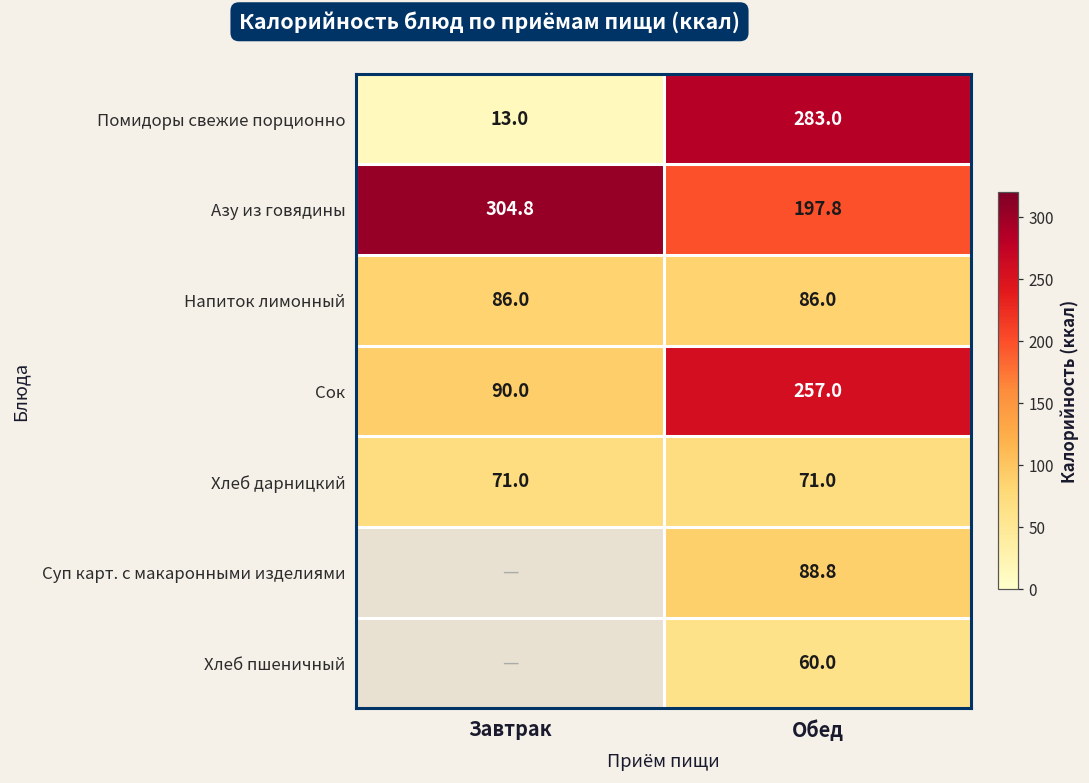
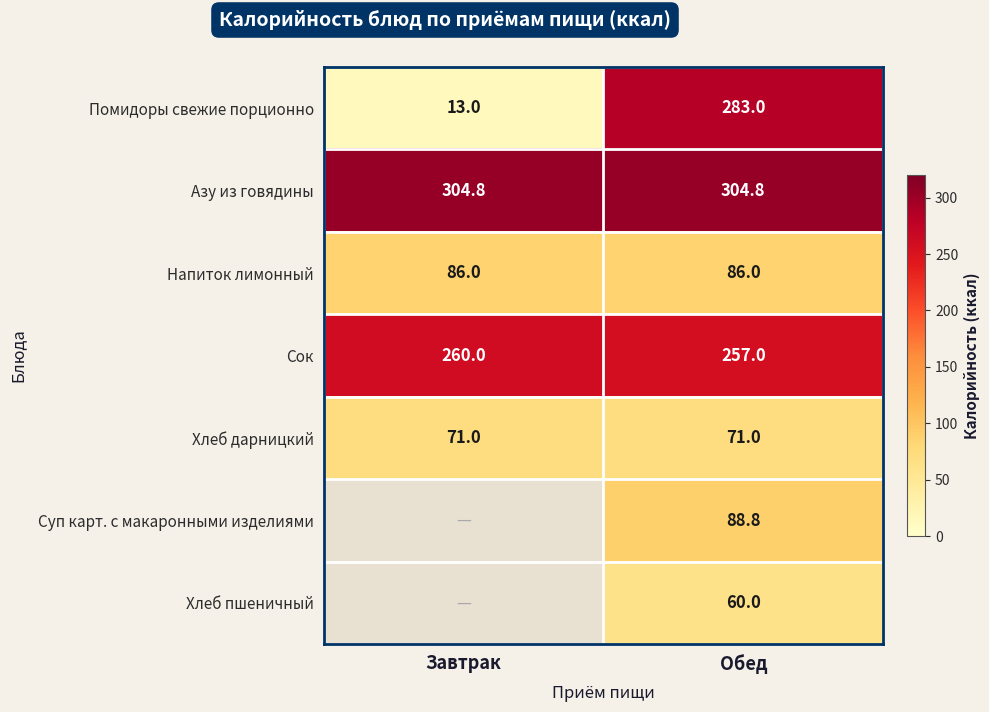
  {
    "Помидоры свежие порционно": {
      "Завтрак": 13.0,
      "Обед": 283.0
    },
    "Азу из говядины": {
      "Завтрак": 304.8,
-     "Обед": 197.8
+     "Обед": 304.8
    },
    "Напиток лимонный": {
      "Завтрак": 86.0,
      "Обед": 86.0
    },
    "Сок": {
-     "Завтрак": 90.0,
+     "Завтрак": 260.0,
      "Обед": 257.0
    },
    "Хлеб дарницкий": {
      "Завтрак": 71.0,
      "Обед": 71.0
    },
    "Суп карт. с макаронными изделиями": {
      "Обед": 88.8
    },
    "Хлеб пшеничный": {
      "Обед": 60.0
    }
  }
